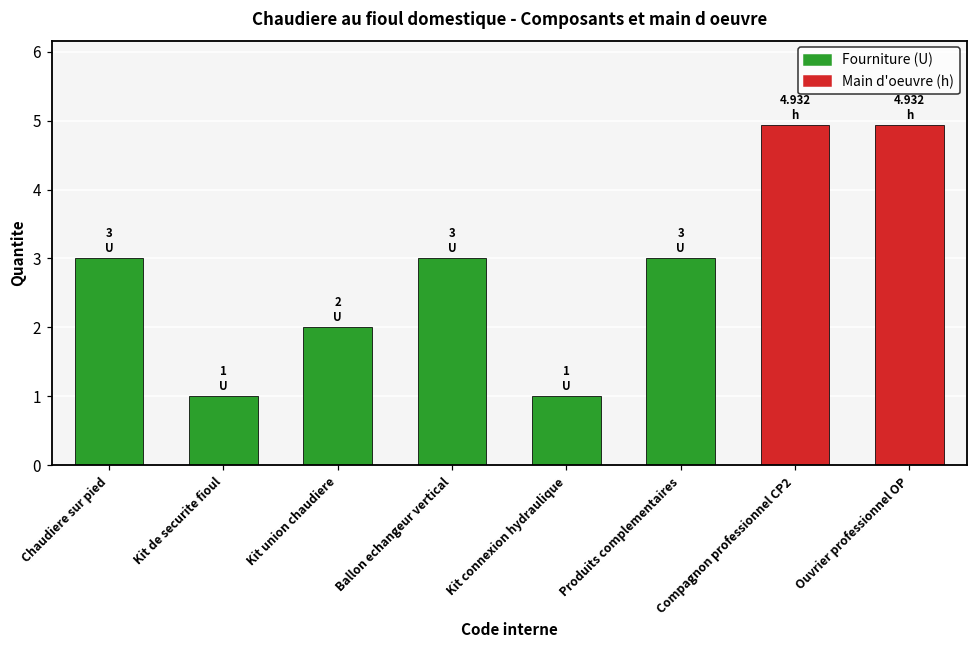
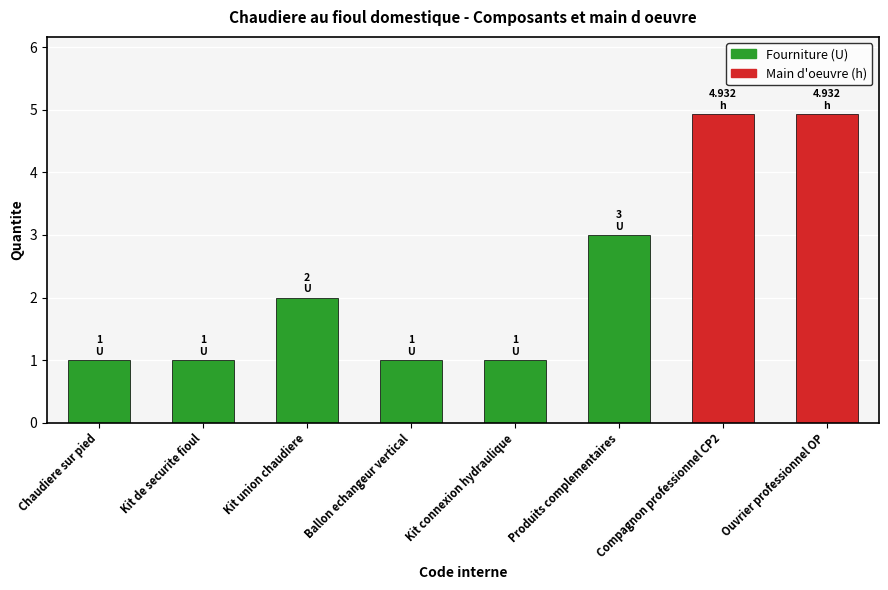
  {
-   "Chaudiere sur pied": 3,
+   "Chaudiere sur pied": 1,
    "Kit de securite fioul": 1,
    "Kit union chaudiere": 2,
-   "Ballon echangeur vertical": 3,
+   "Ballon echangeur vertical": 1,
    "Kit connexion hydraulique": 1,
    "Produits complementaires": 3,
    "Compagnon professionnel CP2": 4.932,
    "Ouvrier professionnel OP": 4.932
  }
